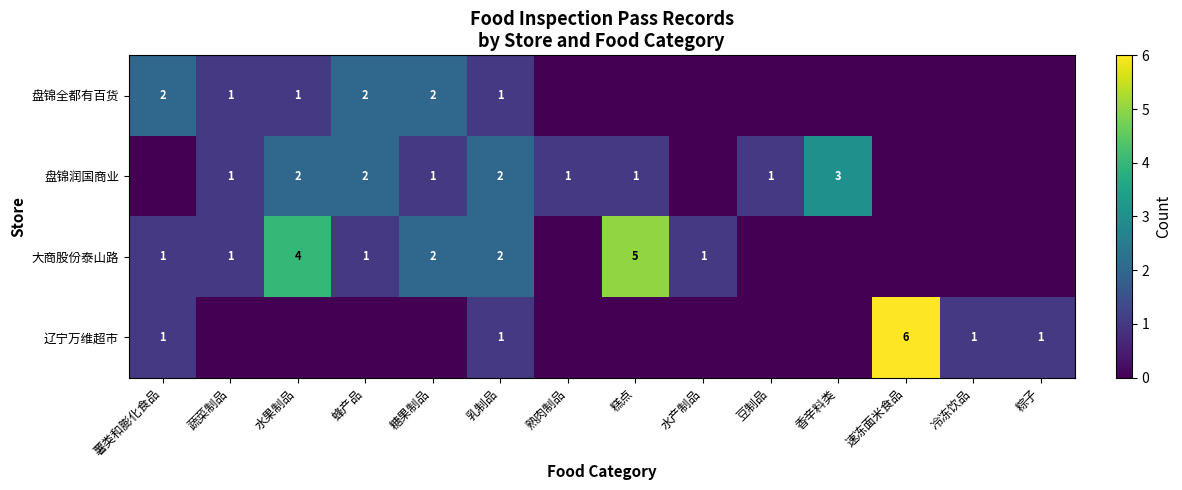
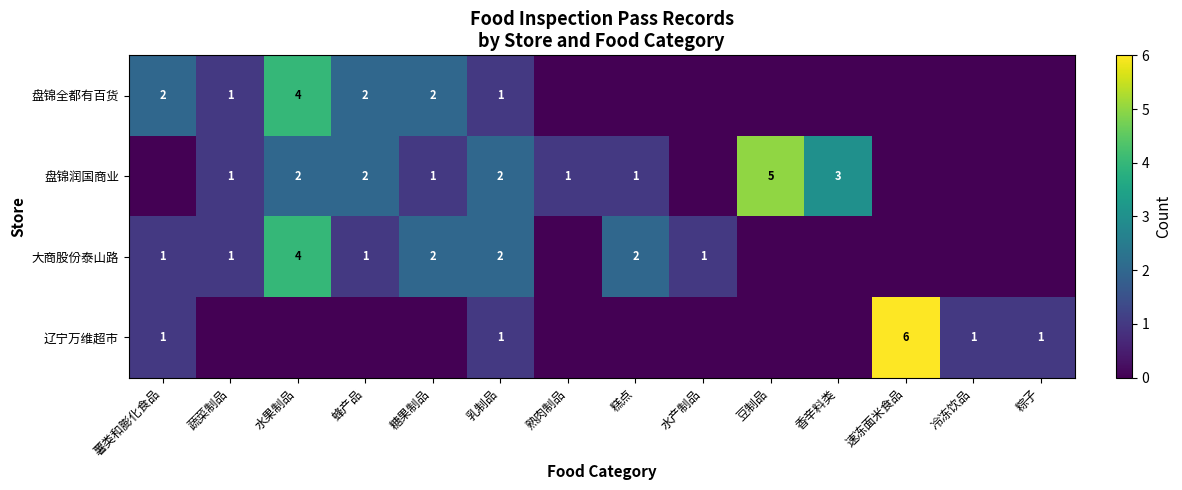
  {
    "盘锦全都有百货": {
      "薯类和膨化食品": 2,
      "蔬菜制品": 1,
-     "水果制品": 1,
+     "水果制品": 4,
      "蜂产品": 2,
      "糖果制品": 2,
      "乳制品": 1
    },
    "盘锦润国商业": {
      "蔬菜制品": 1,
      "水果制品": 2,
      "蜂产品": 2,
      "糖果制品": 1,
      "乳制品": 2,
      "熟肉制品": 1,
      "糕点": 1,
-     "豆制品": 1,
+     "豆制品": 5,
      "香辛料类": 3
    },
    "大商股份泰山路": {
      "薯类和膨化食品": 1,
      "蔬菜制品": 1,
      "水果制品": 4,
      "蜂产品": 1,
      "糖果制品": 2,
      "乳制品": 2,
-     "糕点": 5,
+     "糕点": 2,
      "水产制品": 1
    },
    "辽宁万维超市": {
      "薯类和膨化食品": 1,
      "乳制品": 1,
      "速冻面米食品": 6,
      "冷冻饮品": 1,
      "粽子": 1
    }
  }
